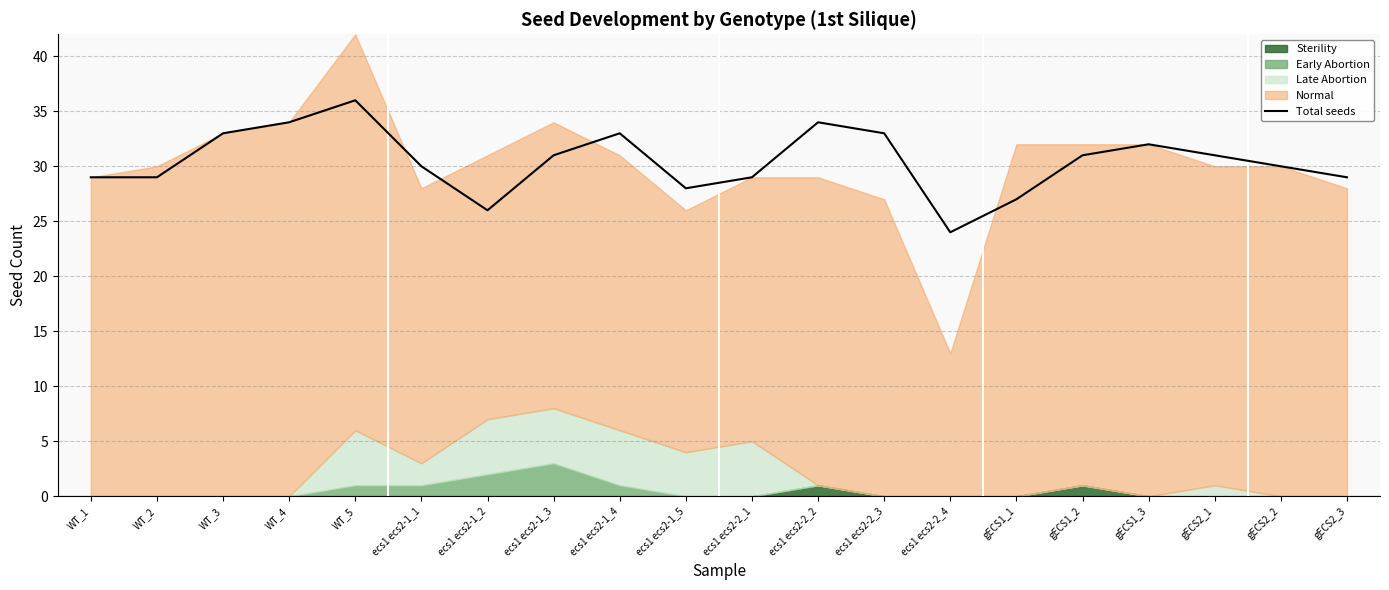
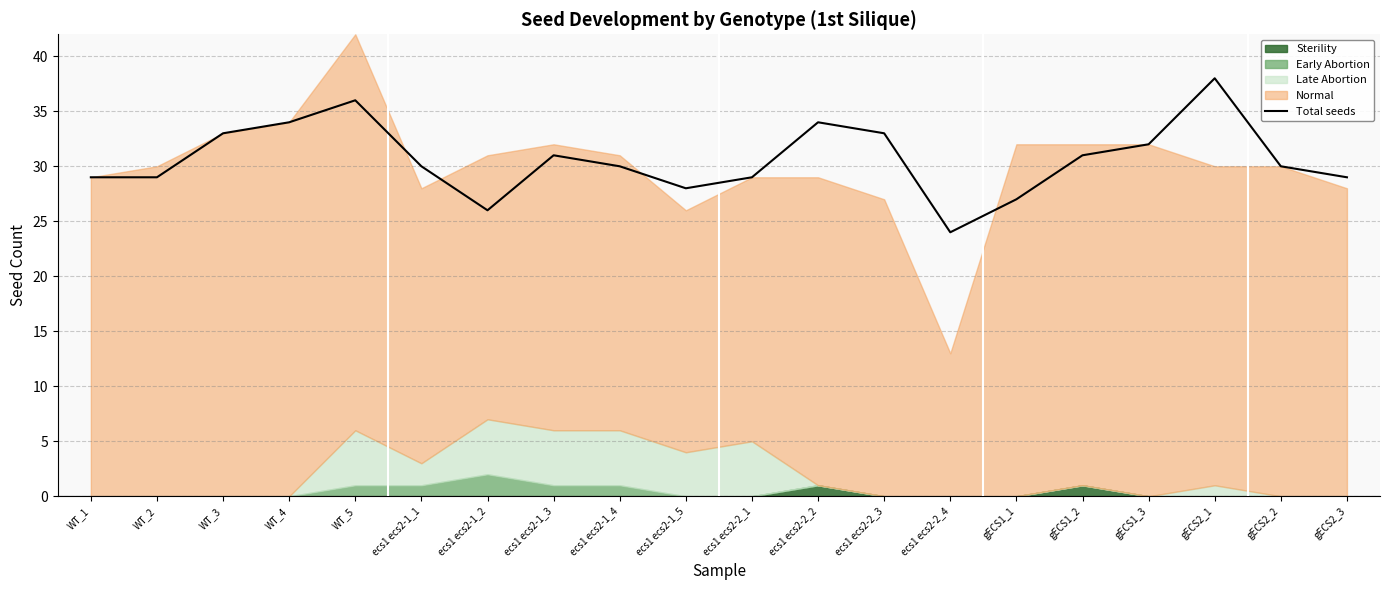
  {
    "Total seeds": {
      "WT_2": 29,
      "WT_5": 36,
      "ecs1 ecs2-1_1": 30,
      "ecs1 ecs2-1_2": 26,
      "ecs1 ecs2-1_3": 31,
-     "ecs1 ecs2-1_4": 33,
+     "ecs1 ecs2-1_4": 30,
      "ecs1 ecs2-1_5": 28,
      "ecs1 ecs2-2_2": 34,
      "ecs1 ecs2-2_3": 33,
      "ecs1 ecs2-2_4": 24,
      "gECS1_1": 27,
      "gECS1_2": 31,
-     "gECS2_1": 31,
+     "gECS2_1": 38,
      "gECS2_3": 29
    },
    "Sterility": {
      "WT_5": 0,
      "ecs1 ecs2-1_1": 0,
      "ecs1 ecs2-1_2": 0,
      "ecs1 ecs2-1_3": 0,
      "ecs1 ecs2-1_4": 0
    },
    "Early Abortion": {
-     "ecs1 ecs2-1_3": 3
+     "ecs1 ecs2-1_3": 1
    },
    "Late Abortion": {
      "WT_5": 5,
      "ecs1 ecs2-1_1": 2,
      "ecs1 ecs2-1_2": 5,
      "ecs1 ecs2-1_3": 5,
      "ecs1 ecs2-1_4": 5,
      "ecs1 ecs2-1_5": 4,
      "ecs1 ecs2-2_1": 5,
      "gECS2_1": 1
    },
    "Normal": {
      "WT_2": 30,
      "WT_5": 36,
      "ecs1 ecs2-1_1": 25,
      "ecs1 ecs2-1_2": 24,
      "ecs1 ecs2-1_3": 26,
      "ecs1 ecs2-1_4": 25,
      "ecs1 ecs2-1_5": 22,
      "ecs1 ecs2-2_2": 28,
      "ecs1 ecs2-2_3": 27,
      "ecs1 ecs2-2_4": 13,
      "gECS1_1": 32,
      "gECS1_2": 31,
      "gECS2_1": 29,
      "gECS2_3": 28
    }
  }
